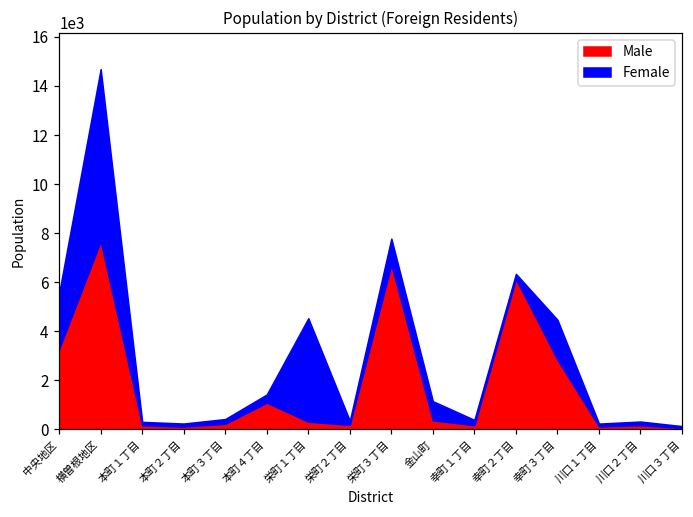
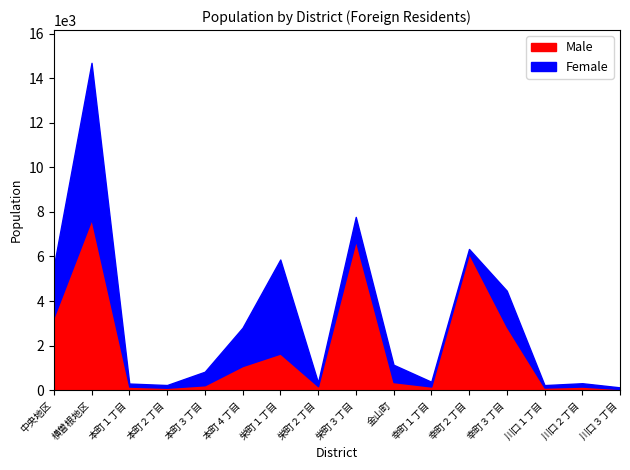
  {
    "Male": {
-     "栄町１丁目": 300
+     "栄町１丁目": 1600
    },
    "Female": {
      "中央地区": 2300,
      "横曽根地区": 7000,
      "本町１丁目": 100,
      "本町２丁目": 100,
-     "本町３丁目": 200,
-     "本町４丁目": 300,
+     "本町３丁目": 600,
+     "本町４丁目": 1700,
      "栄町１丁目": 4200,
      "栄町２丁目": 200,
      "栄町３丁目": 1100,
      "金山町": 800,
      "幸町１丁目": 200,
      "幸町２丁目": 200,
      "幸町３丁目": 1600,
      "川口２丁目": 200
    }
  }
